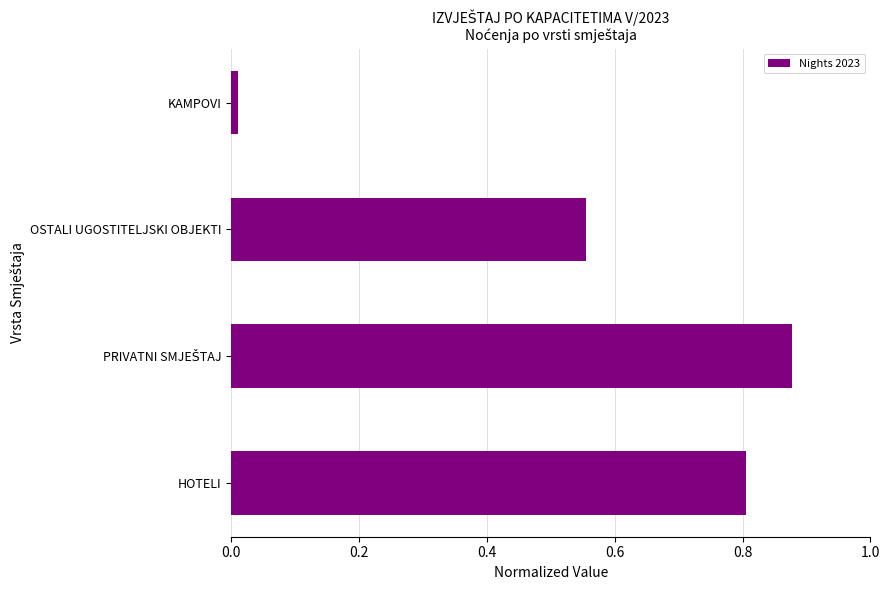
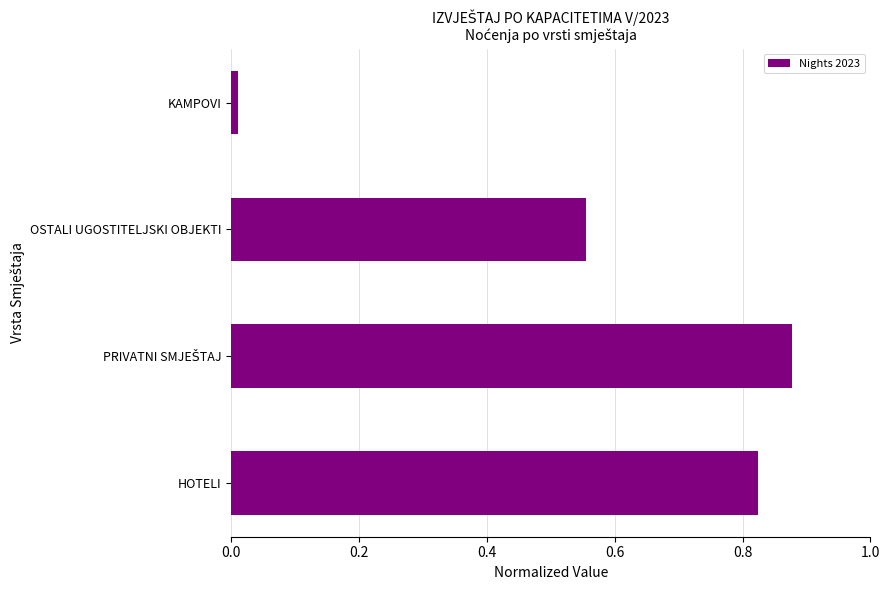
  {
    "KAMPOVI": 0.01,
    "OSTALI UGOSTITELJSKI OBJEKTI": 0.55,
    "PRIVATNI SMJEŠTAJ": 0.88,
-   "HOTELI": 0.81
+   "HOTELI": 0.82
  }
